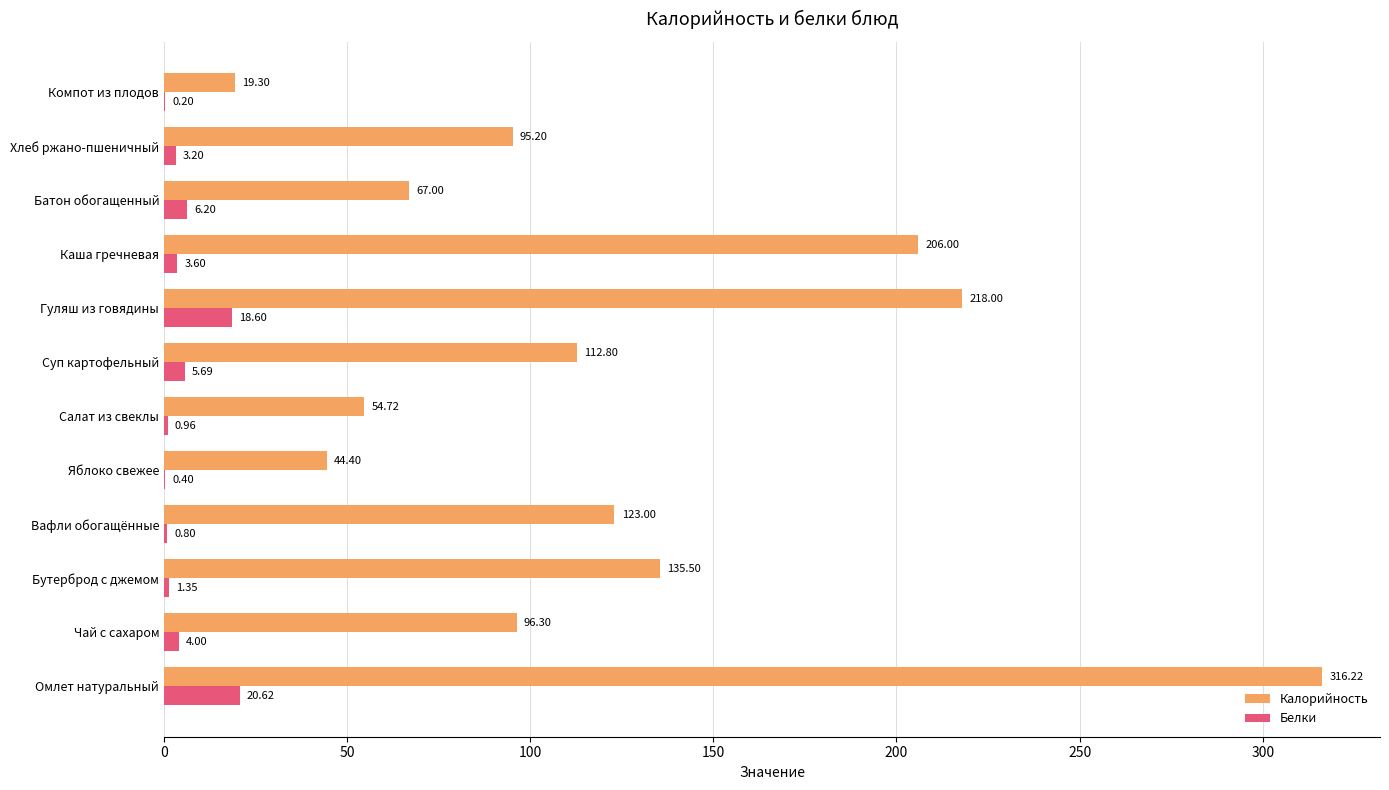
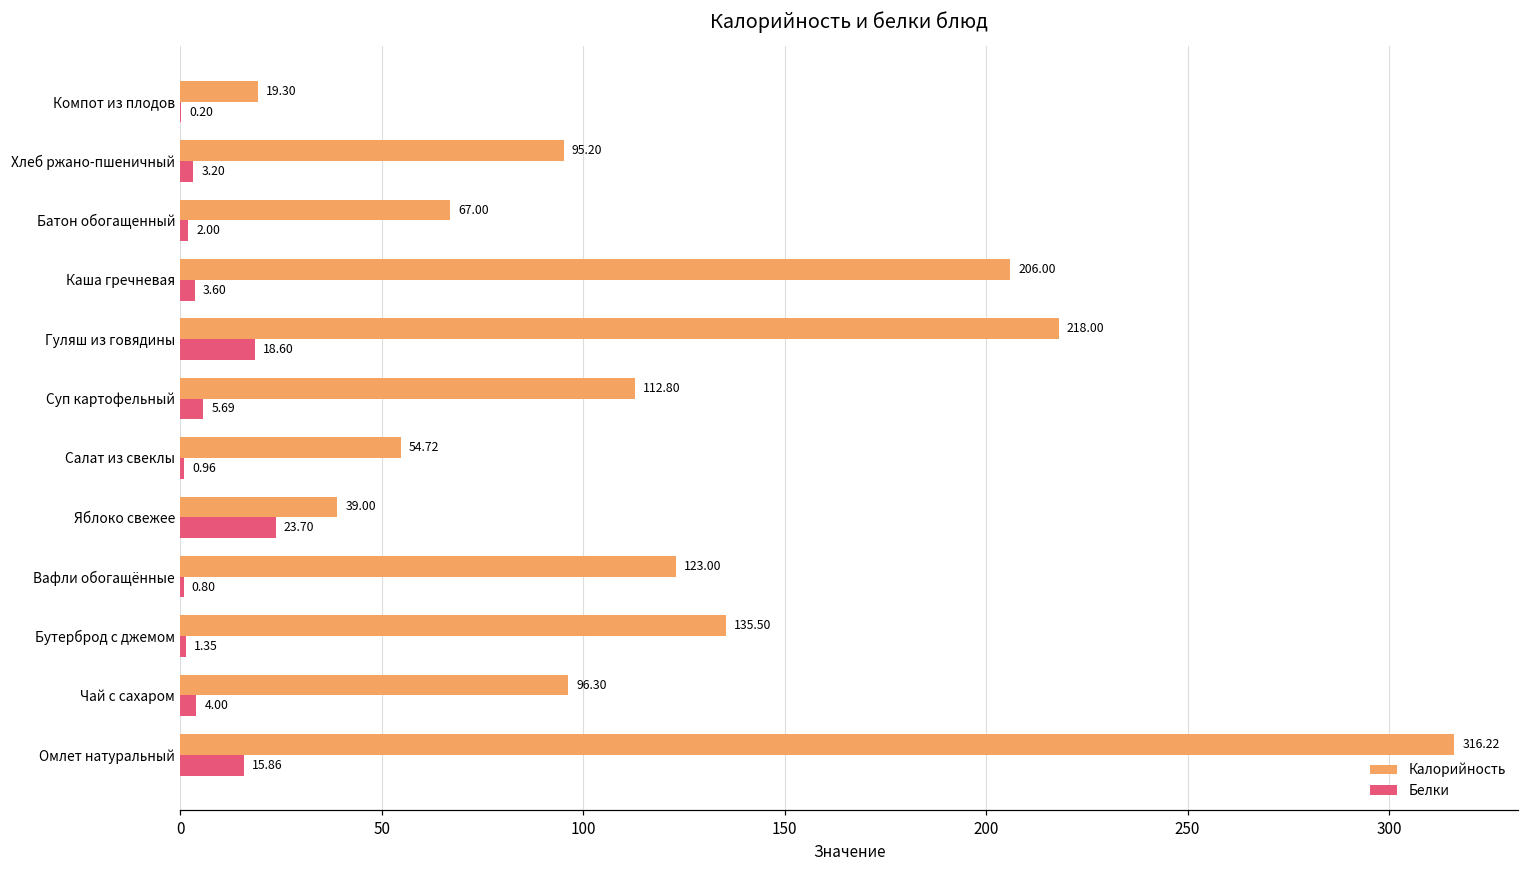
  {
    "Калорийность": {
      "Компот из плодов": 19.30,
      "Хлеб ржано-пшеничный": 95.20,
      "Батон обогащенный": 67.00,
      "Каша гречневая": 206.00,
      "Гуляш из говядины": 218.00,
      "Суп картофельный": 112.80,
      "Салат из свеклы": 54.72,
-     "Яблоко свежее": 44.40,
+     "Яблоко свежее": 39.00,
      "Вафли обогащённые": 123.00,
      "Бутерброд с джемом": 135.50,
      "Чай с сахаром": 96.30,
      "Омлет натуральный": 316.22
    },
    "Белки": {
      "Компот из плодов": 0.20,
      "Хлеб ржано-пшеничный": 3.20,
-     "Батон обогащенный": 6.20,
+     "Батон обогащенный": 2.00,
      "Каша гречневая": 3.60,
      "Гуляш из говядины": 18.60,
      "Суп картофельный": 5.69,
      "Салат из свеклы": 0.96,
-     "Яблоко свежее": 0.40,
+     "Яблоко свежее": 23.70,
      "Вафли обогащённые": 0.80,
      "Бутерброд с джемом": 1.35,
      "Чай с сахаром": 4.00,
-     "Омлет натуральный": 20.62
+     "Омлет натуральный": 15.86
    }
  }
